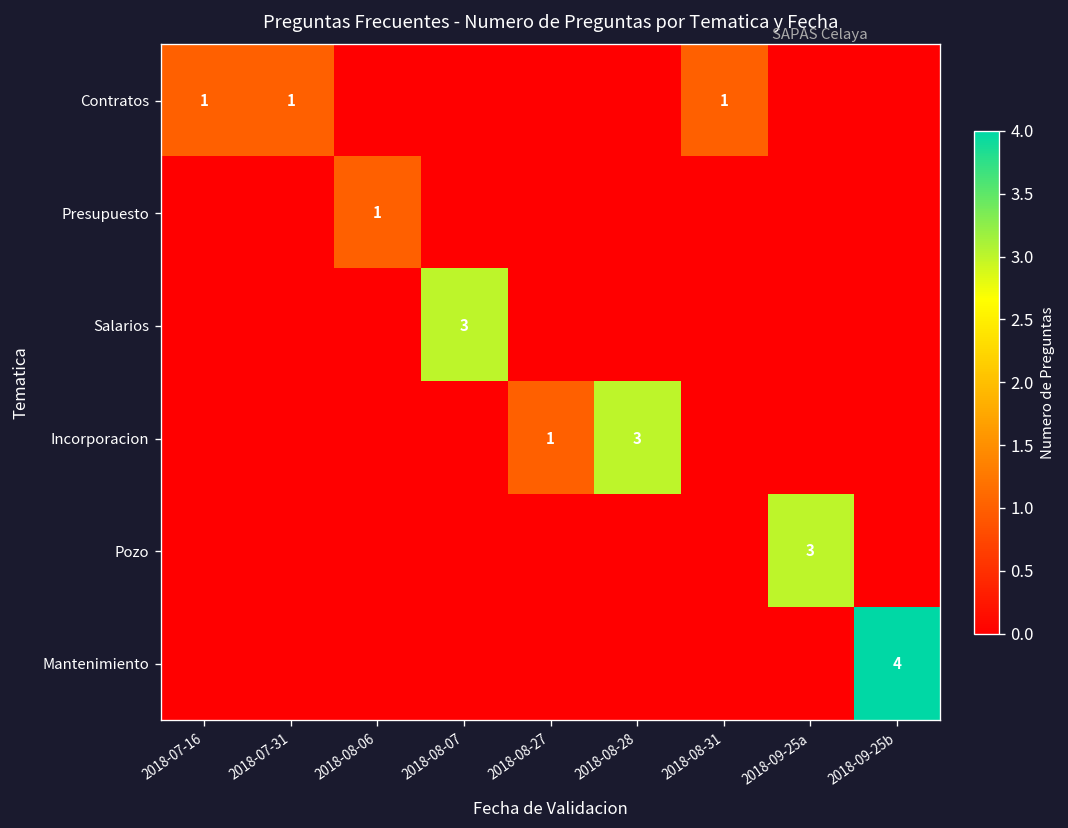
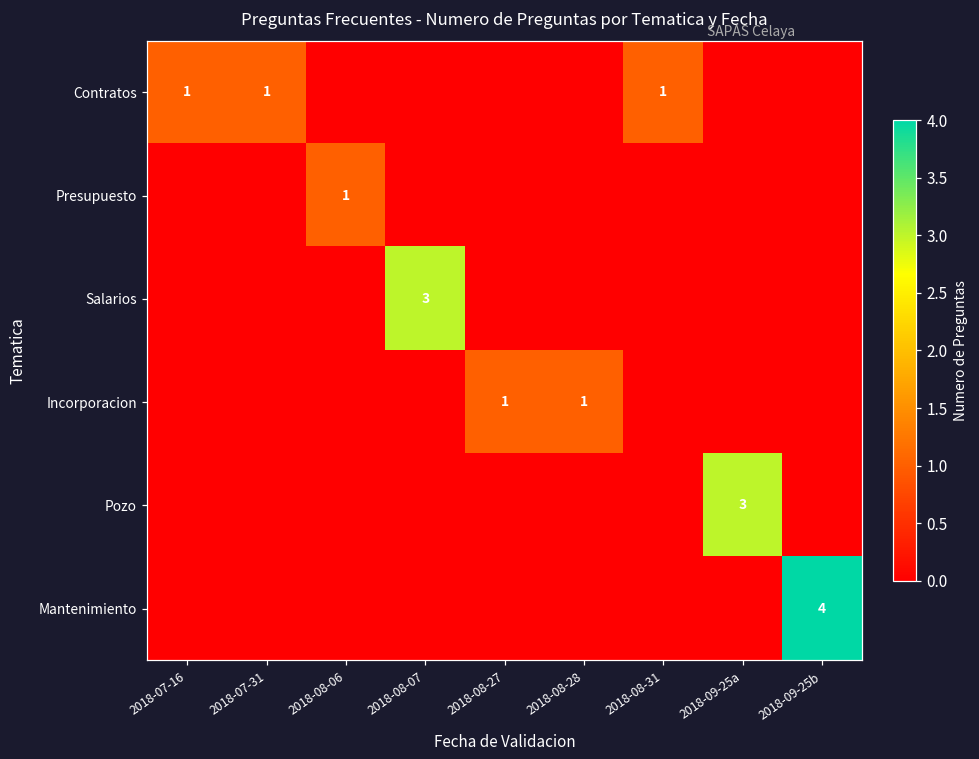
  {
    "Contratos": {
      "2018-07-16": 1,
      "2018-07-31": 1,
      "2018-08-31": 1
    },
    "Presupuesto": {
      "2018-08-06": 1
    },
    "Salarios": {
      "2018-08-07": 3
    },
    "Incorporacion": {
      "2018-08-27": 1,
-     "2018-08-28": 3
+     "2018-08-28": 1
    },
    "Pozo": {
      "2018-09-25a": 3
    },
    "Mantenimiento": {
      "2018-09-25b": 4
    }
  }
